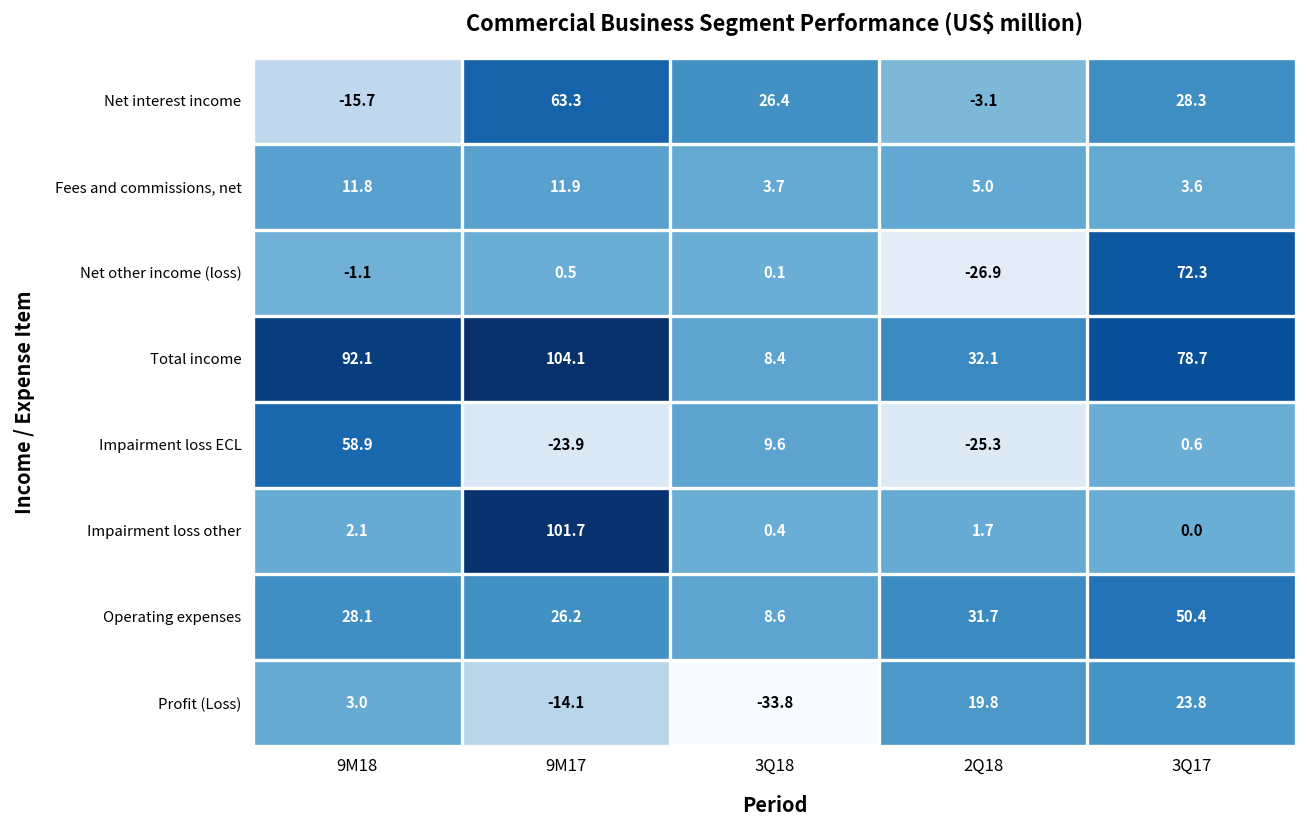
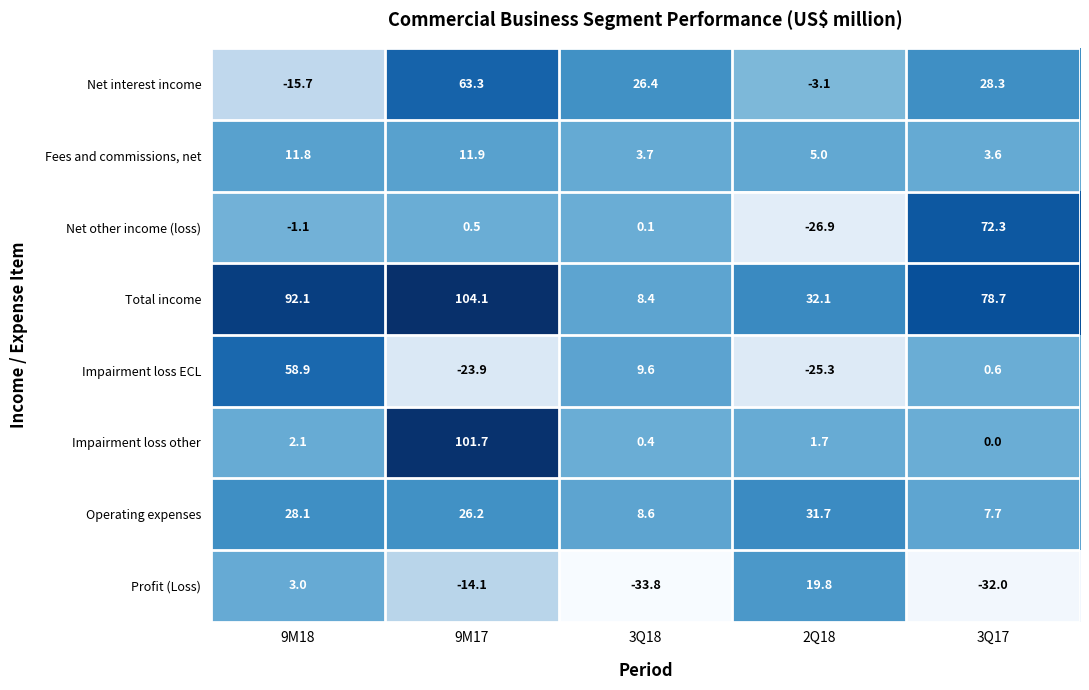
  {
    "Net interest income": {
      "9M18": -15.7,
      "9M17": 63.3,
      "3Q18": 26.4,
      "2Q18": -3.1,
      "3Q17": 28.3
    },
    "Fees and commissions, net": {
      "9M18": 11.8,
      "9M17": 11.9,
      "3Q18": 3.7,
      "2Q18": 5.0,
      "3Q17": 3.6
    },
    "Net other income (loss)": {
      "9M18": -1.1,
      "9M17": 0.5,
      "3Q18": 0.1,
      "2Q18": -26.9,
      "3Q17": 72.3
    },
    "Total income": {
      "9M18": 92.1,
      "9M17": 104.1,
      "3Q18": 8.4,
      "2Q18": 32.1,
      "3Q17": 78.7
    },
    "Impairment loss ECL": {
      "9M18": 58.9,
      "9M17": -23.9,
      "3Q18": 9.6,
      "2Q18": -25.3,
      "3Q17": 0.6
    },
    "Impairment loss other": {
      "9M18": 2.1,
      "9M17": 101.7,
      "3Q18": 0.4,
      "2Q18": 1.7,
      "3Q17": 0.0
    },
    "Operating expenses": {
      "9M18": 28.1,
      "9M17": 26.2,
      "3Q18": 8.6,
      "2Q18": 31.7,
-     "3Q17": 50.4
+     "3Q17": 7.7
    },
    "Profit (Loss)": {
      "9M18": 3.0,
      "9M17": -14.1,
      "3Q18": -33.8,
      "2Q18": 19.8,
-     "3Q17": 23.8
+     "3Q17": -32.0
    }
  }
